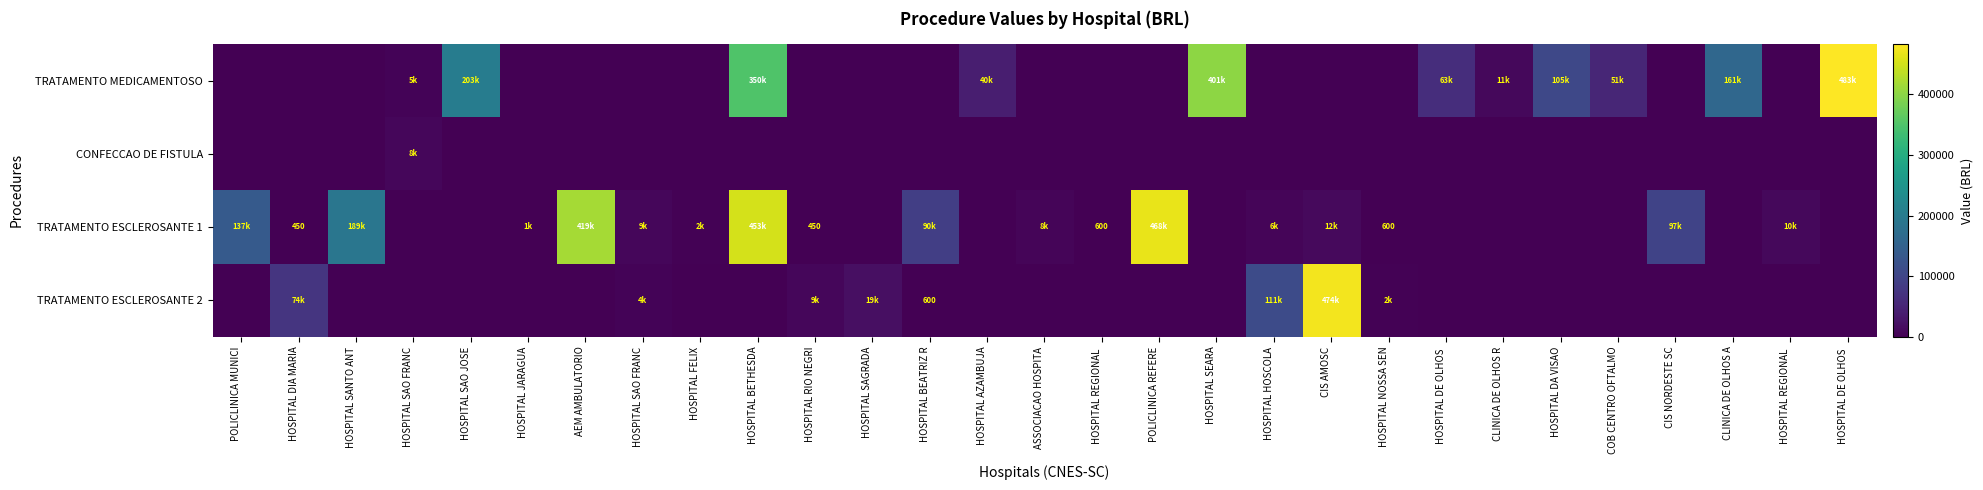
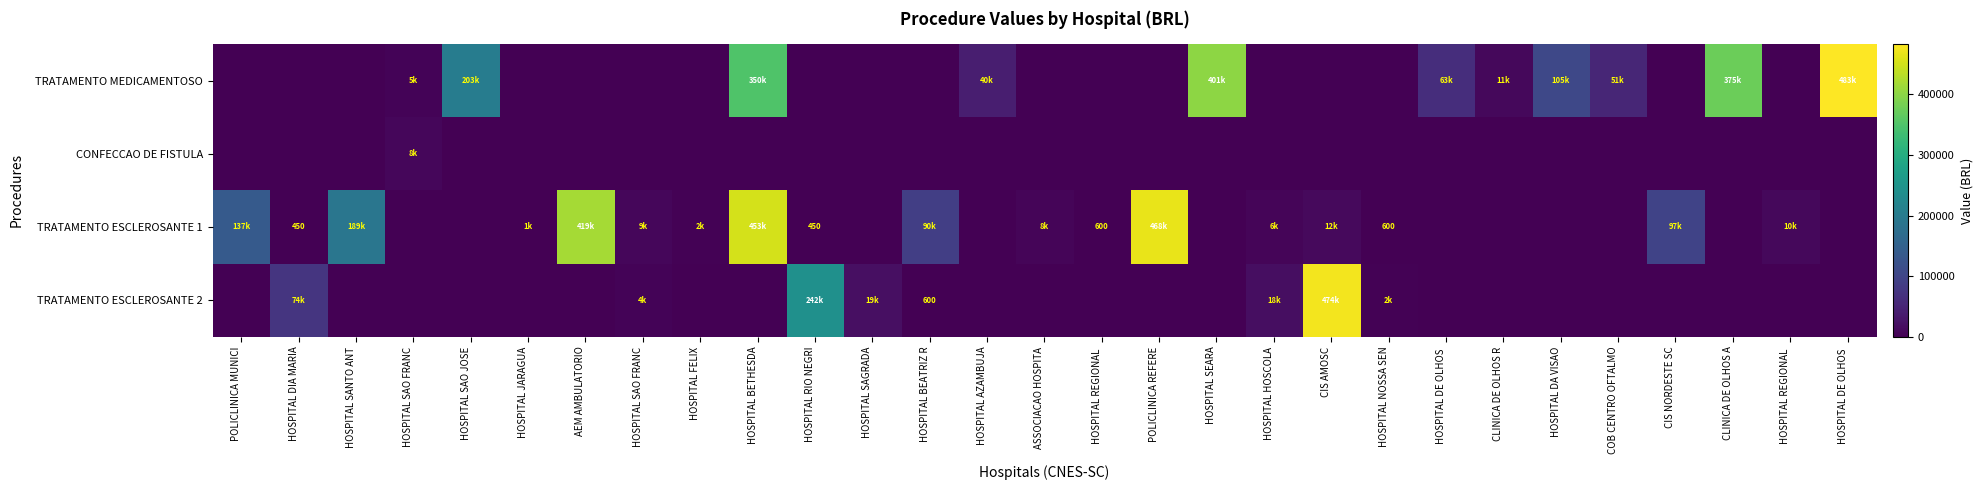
  {
    "TRATAMENTO MEDICAMENTOSO": {
      "HOSPITAL SAO JOSE": "203k",
      "HOSPITAL BETHESDA": "350k",
      "HOSPITAL AZAMBUJA": "40k",
      "HOSPITAL SEARA": "401k",
      "CLINICA DE OLHOS R": "11k",
      "HOSPITAL DA VISAO": "105k",
      "COB CENTRO OFTALMO": "51k",
-     "CLINICA DE OLHOS A": "161k"
+     "CLINICA DE OLHOS A": "375k"
    },
    "TRATAMENTO ESCLEROSANTE 1": {
      "POLICLINICA MUNICI": "137k",
      "HOSPITAL DIA MARIA": "450",
      "HOSPITAL SANTO ANT": "189k",
      "HOSPITAL JARAGUA": "1k",
      "AEM AMBULATORIO": "419k",
      "HOSPITAL FELIX": "2k",
      "HOSPITAL BETHESDA": "453k",
      "HOSPITAL RIO NEGRI": "450",
      "HOSPITAL BEATRIZ R": "90k",
      "ASSOCIACAO HOSPITA": "8k",
      "POLICLINICA REFERE": "468k",
      "HOSPITAL HOSCOLA": "6k",
      "CIS AMOSC": "12k",
      "HOSPITAL NOSSA SEN": "600",
      "CIS NORDESTE SC": "97k"
    },
    "TRATAMENTO ESCLEROSANTE 2": {
      "HOSPITAL DIA MARIA": "74k",
-     "HOSPITAL RIO NEGRI": "9k",
+     "HOSPITAL RIO NEGRI": "242k",
      "HOSPITAL SAGRADA": "19k",
      "HOSPITAL BEATRIZ R": "600",
-     "HOSPITAL HOSCOLA": "111k",
+     "HOSPITAL HOSCOLA": "18k",
      "CIS AMOSC": "474k",
      "HOSPITAL NOSSA SEN": "2k"
    }
  }
